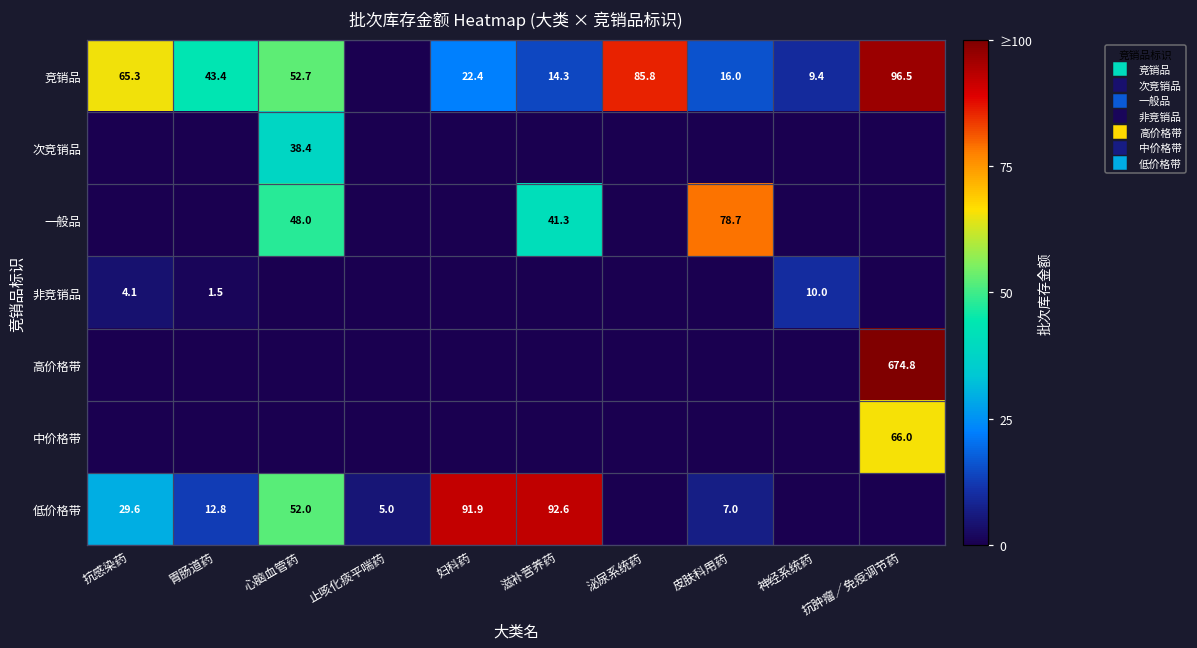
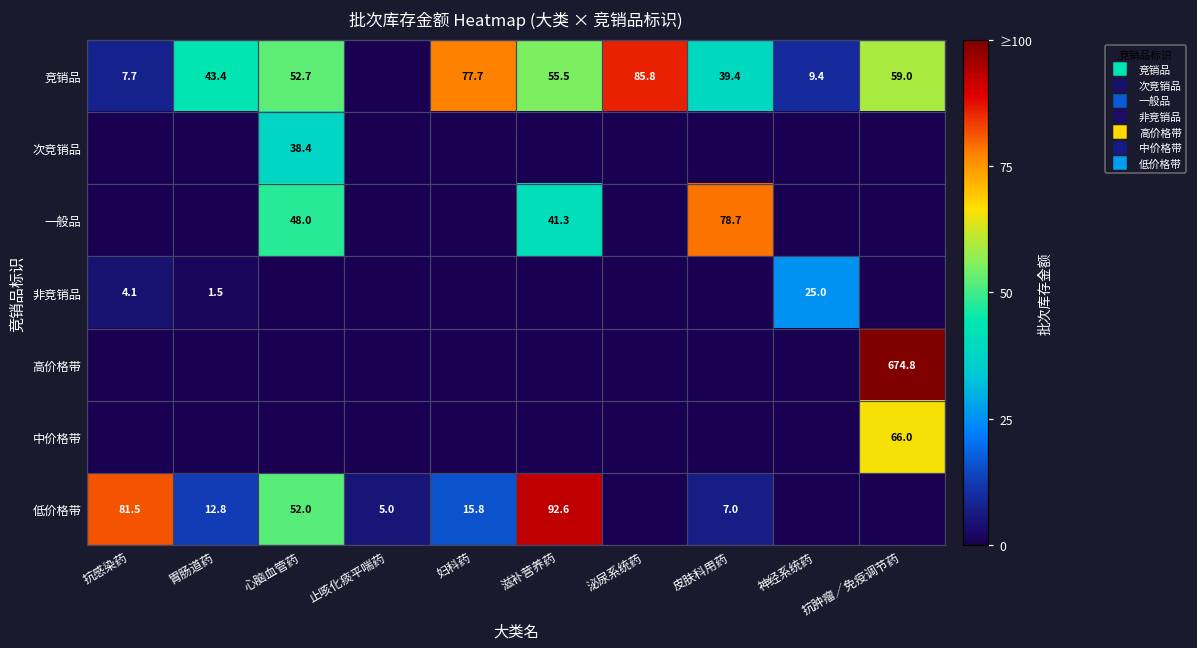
  {
    "竞销品": {
-     "抗感染药": 65.3,
+     "抗感染药": 7.7,
      "胃肠道药": 43.4,
      "心脑血管药": 52.7,
-     "妇科药": 22.4,
-     "滋补营养药": 14.3,
+     "妇科药": 77.7,
+     "滋补营养药": 55.5,
      "泌尿系统药": 85.8,
-     "皮肤科用药": 16.0,
+     "皮肤科用药": 39.4,
      "神经系统药": 9.4,
-     "抗肿瘤／免疫调节药": 96.5
+     "抗肿瘤／免疫调节药": 59.0
    },
    "次竞销品": {
      "心脑血管药": 38.4
    },
    "一般品": {
      "心脑血管药": 48.0,
      "滋补营养药": 41.3,
      "皮肤科用药": 78.7
    },
    "非竞销品": {
      "抗感染药": 4.1,
      "胃肠道药": 1.5,
-     "神经系统药": 10.0
+     "神经系统药": 25.0
    },
    "高价格带": {
      "抗肿瘤／免疫调节药": 674.8
    },
    "中价格带": {
      "抗肿瘤／免疫调节药": 66.0
    },
    "低价格带": {
-     "抗感染药": 29.6,
+     "抗感染药": 81.5,
      "胃肠道药": 12.8,
      "心脑血管药": 52.0,
      "止咳化痰平喘药": 5.0,
-     "妇科药": 91.9,
+     "妇科药": 15.8,
      "滋补营养药": 92.6,
      "皮肤科用药": 7.0
    }
  }
